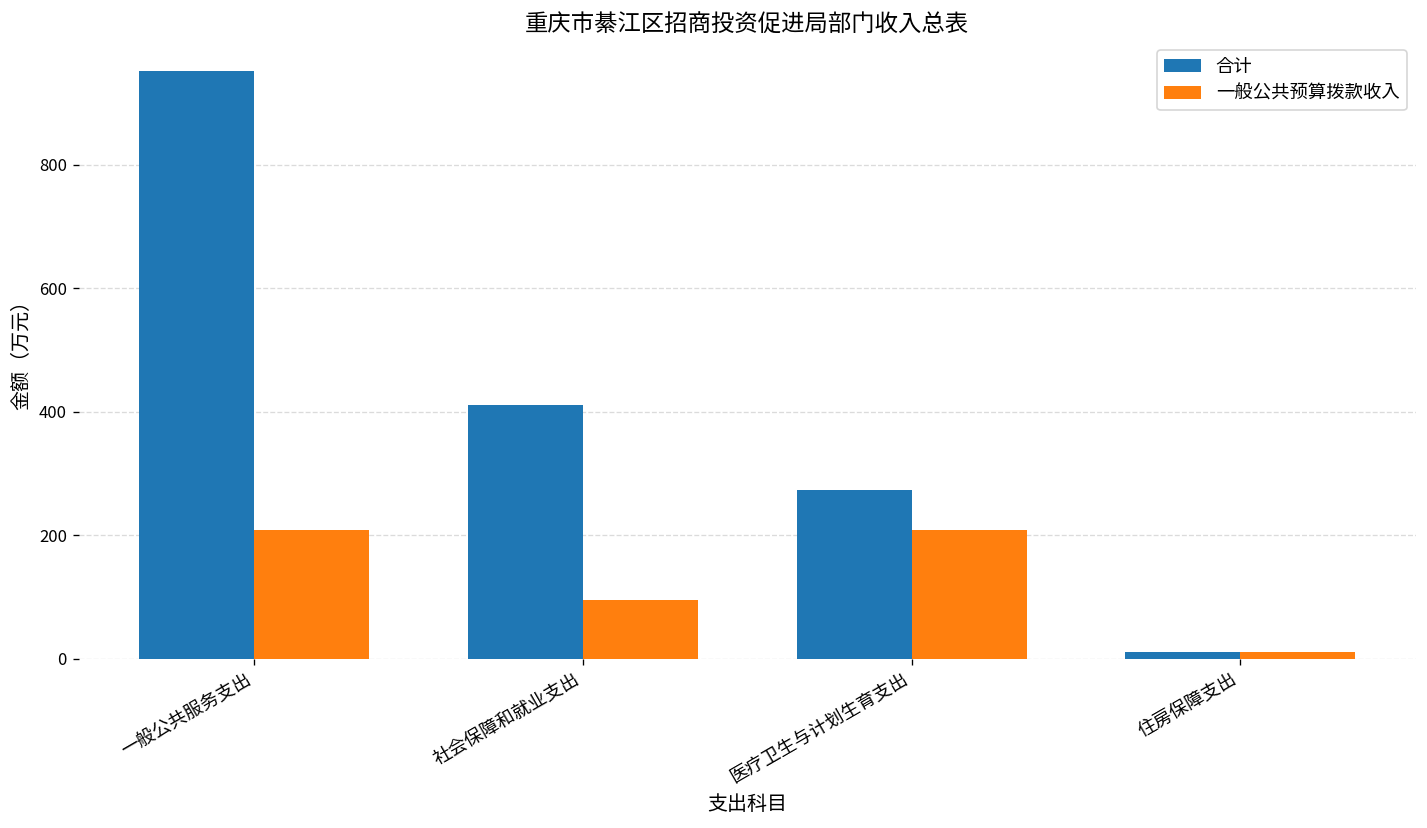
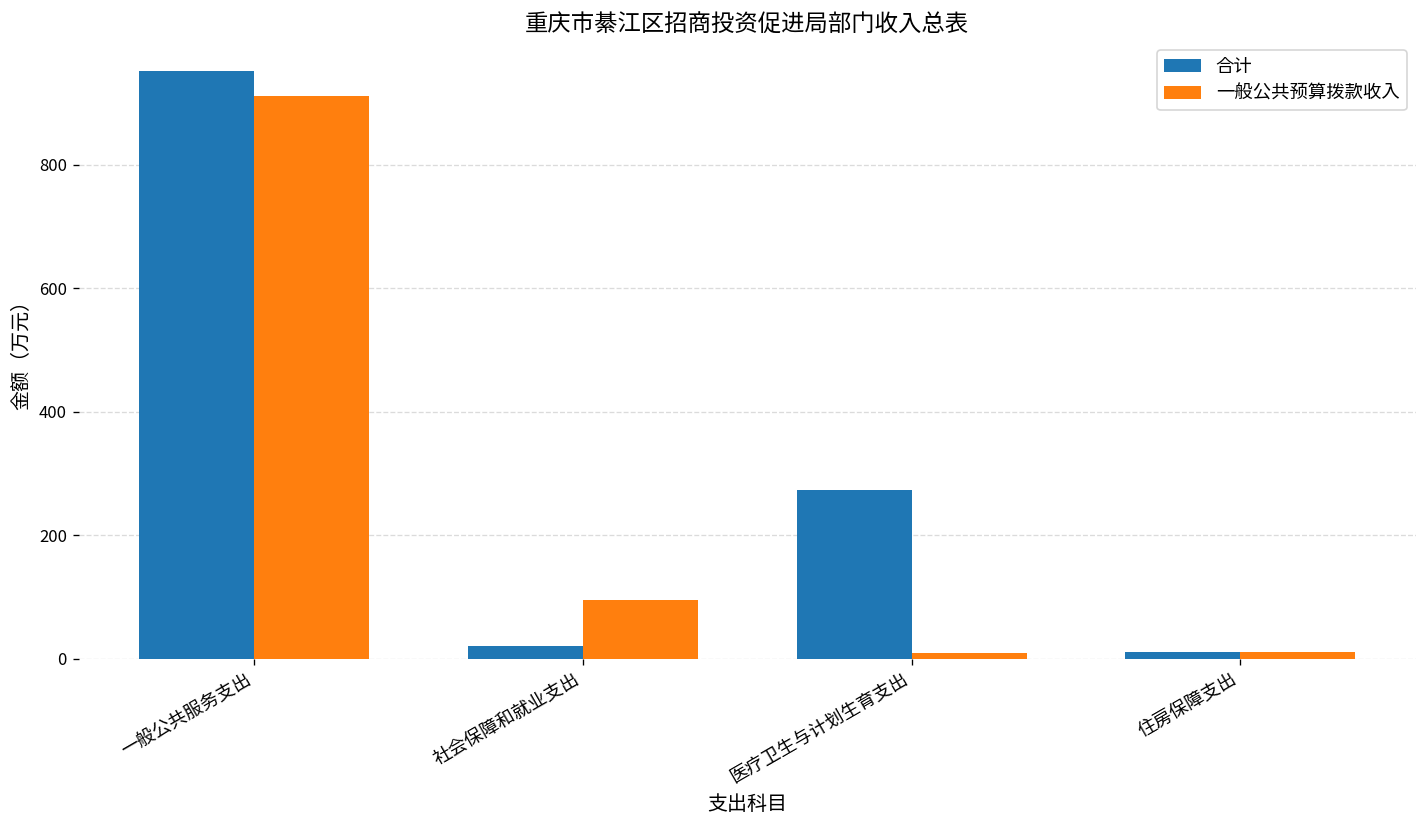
  {
    "合计": {
      "一般公共服务支出": 950,
-     "社会保障和就业支出": 410,
+     "社会保障和就业支出": 20,
      "医疗卫生与计划生育支出": 270,
      "住房保障支出": 10
    },
    "一般公共预算拨款收入": {
-     "一般公共服务支出": 210,
+     "一般公共服务支出": 910,
      "社会保障和就业支出": 100,
-     "医疗卫生与计划生育支出": 210,
+     "医疗卫生与计划生育支出": 10,
      "住房保障支出": 10
    }
  }
